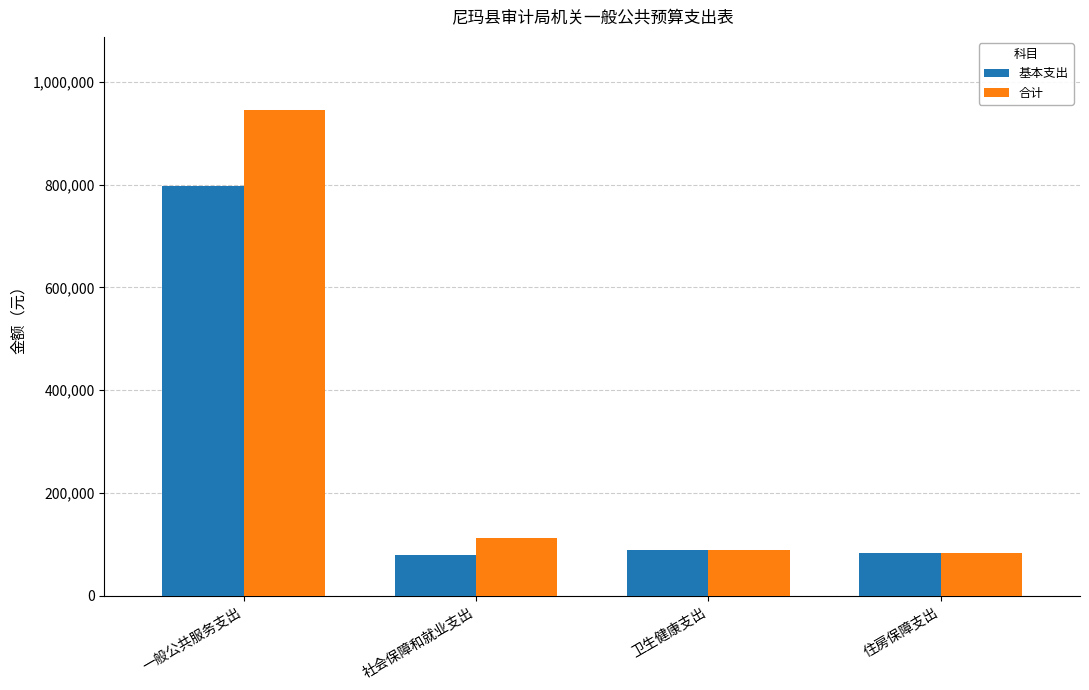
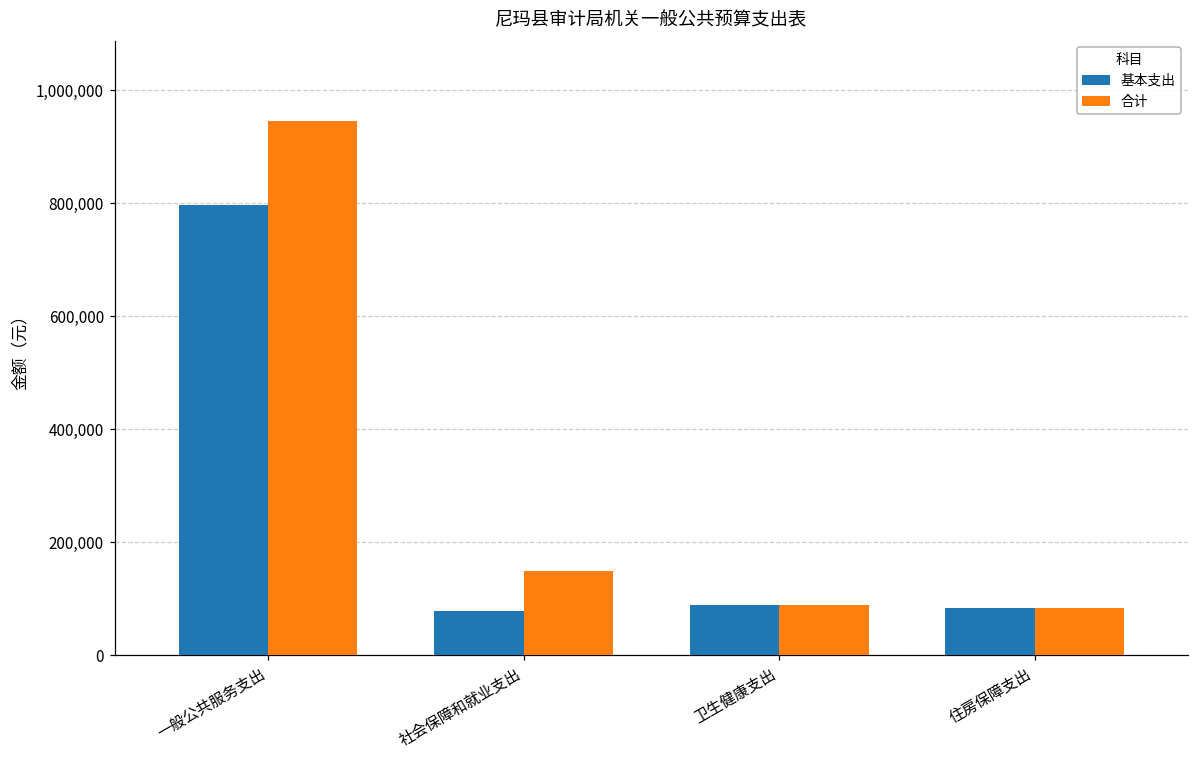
  {
    "基本支出": {
      "一般公共服务支出": "800,000",
      "社会保障和就业支出": "80,000",
      "卫生健康支出": "90,000",
      "住房保障支出": "80,000"
    },
    "合计": {
      "一般公共服务支出": "950,000",
-     "社会保障和就业支出": "110,000",
+     "社会保障和就业支出": "150,000",
      "卫生健康支出": "90,000",
      "住房保障支出": "80,000"
    }
  }
